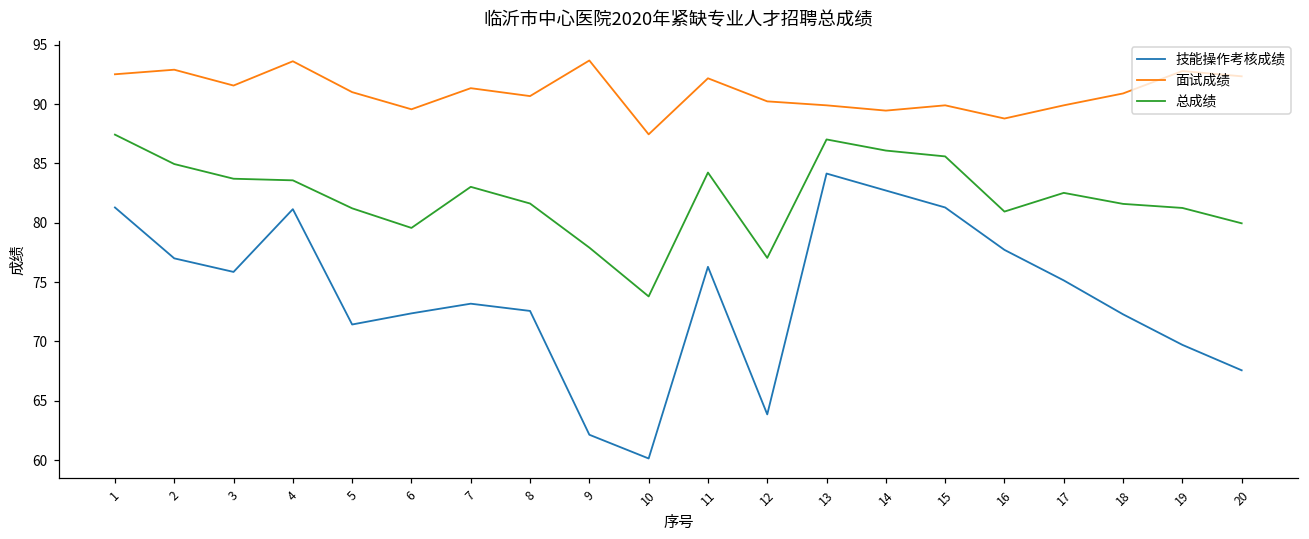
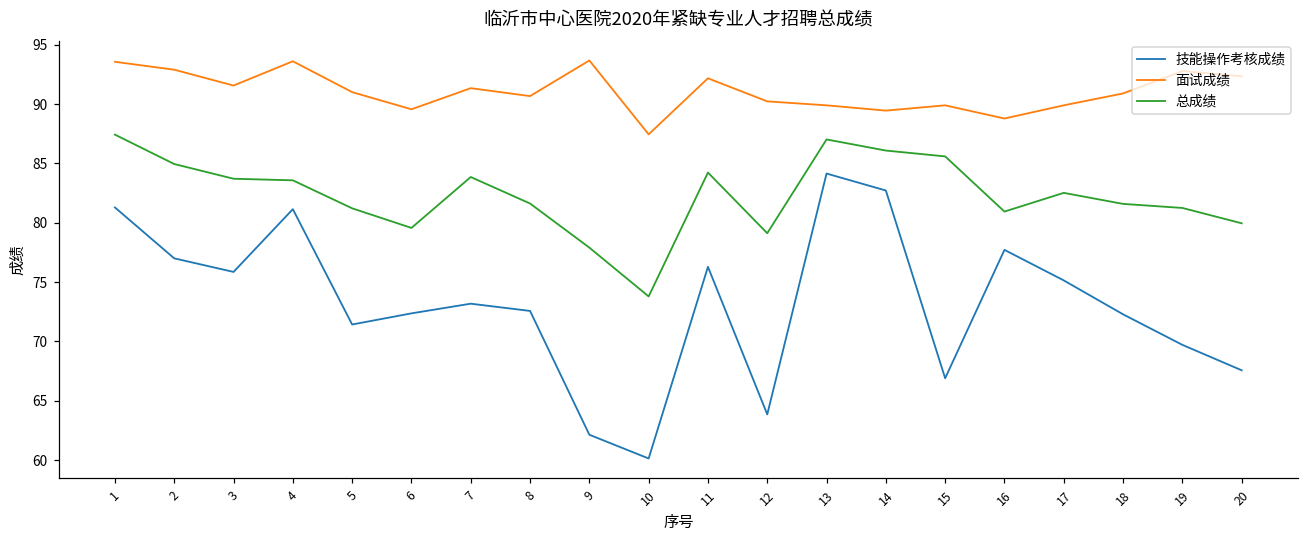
  {
    "技能操作考核成绩": {
      "1": 81.3,
      "2": 77.0,
      "3": 75.9,
      "4": 81.1,
      "5": 71.4,
      "6": 72.4,
      "7": 73.2,
      "8": 72.6,
      "9": 62.1,
      "10": 60.1,
      "11": 76.3,
      "12": 63.9,
      "13": 84.1,
      "14": 82.7,
-     "15": 81.3,
+     "15": 66.9,
      "16": 77.7,
      "17": 75.1,
      "18": 72.3,
      "19": 69.7,
      "20": 67.6
    },
    "面试成绩": {
-     "1": 92.5,
+     "1": 93.6,
      "2": 92.9,
      "3": 91.6,
      "4": 93.6,
      "5": 91.0,
      "6": 89.6,
      "7": 91.3,
      "8": 90.7,
      "9": 93.7,
      "10": 87.4,
      "11": 92.2,
      "12": 90.2,
      "13": 89.9,
      "14": 89.4,
      "15": 89.9,
      "16": 88.8,
      "17": 89.9,
      "18": 90.9
    },
    "总成绩": {
      "1": 87.4,
      "2": 84.9,
      "3": 83.7,
      "4": 83.6,
      "5": 81.2,
      "6": 79.6,
-     "7": 83.0,
+     "7": 83.9,
      "8": 81.6,
      "9": 77.9,
      "10": 73.8,
      "11": 84.2,
-     "12": 77.0,
+     "12": 79.1,
      "13": 87.0,
      "14": 86.1,
      "15": 85.6,
      "16": 80.9,
      "17": 82.5,
      "18": 81.6,
      "19": 81.2,
      "20": 80.0
    }
  }
